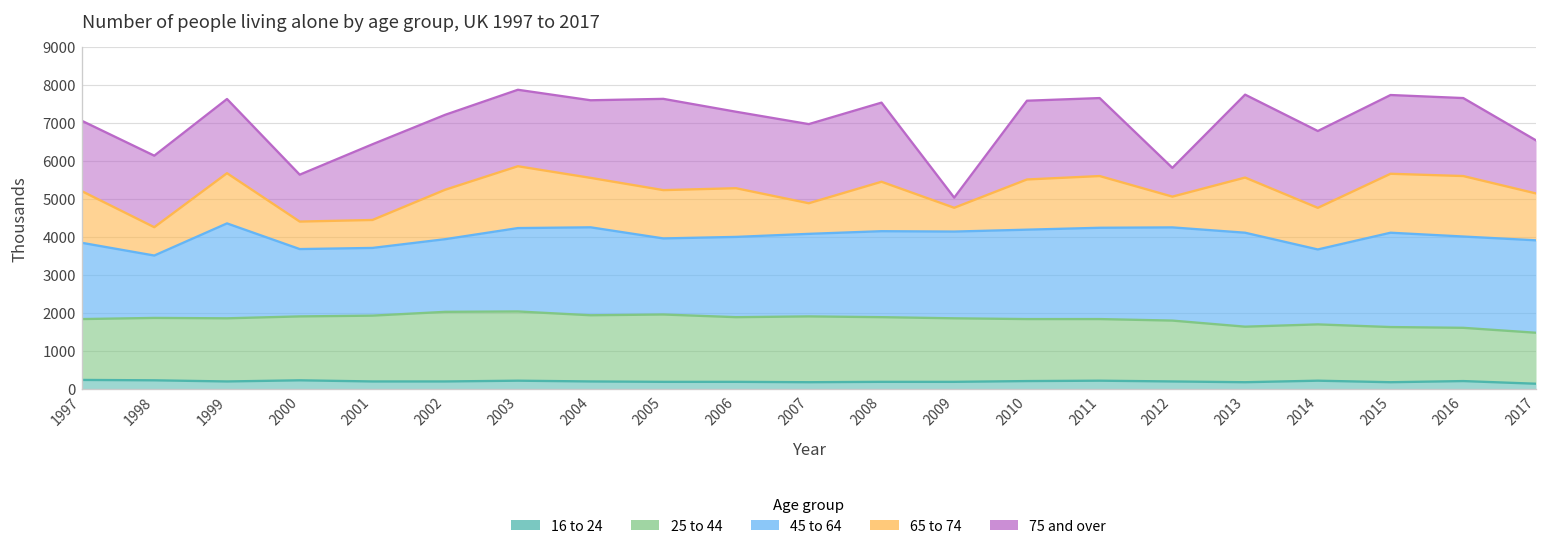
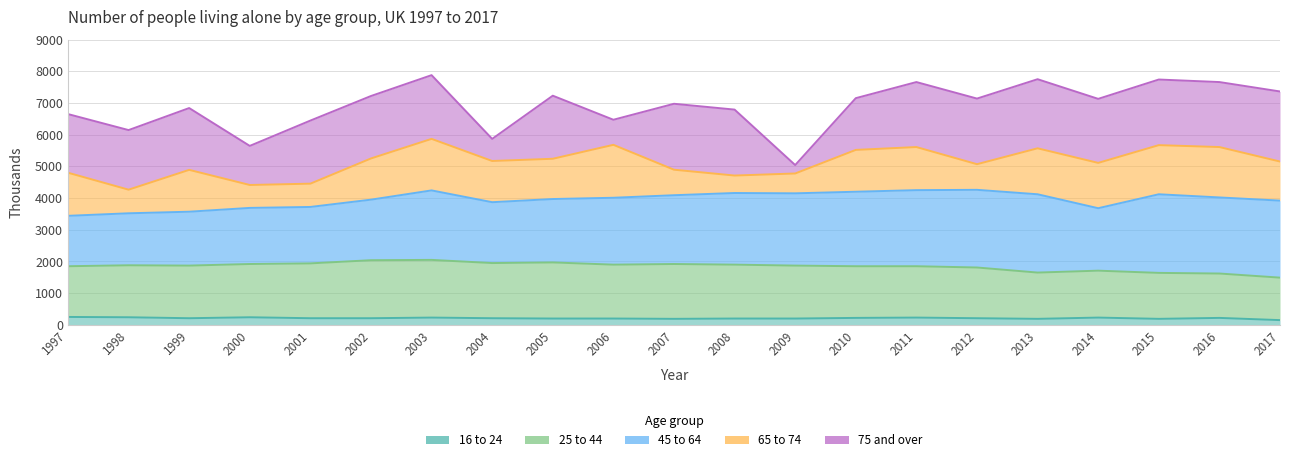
  {
    "45 to 64": {
-     "1997": 2000,
+     "1997": 1600,
      "1998": 1600,
-     "1999": 2500,
+     "1999": 1700,
      "2000": 1800,
      "2001": 1800,
      "2002": 1900,
      "2003": 2200,
-     "2004": 2300,
+     "2004": 1900,
      "2005": 2000,
      "2006": 2100,
      "2007": 2200,
      "2008": 2300,
      "2009": 2300,
      "2010": 2400,
      "2011": 2400,
      "2012": 2500,
      "2013": 2500,
      "2014": 2000,
      "2015": 2500,
      "2016": 2400,
      "2017": 2400
    },
    "65 to 74": {
      "1997": 1400,
      "1998": 700,
      "1999": 1300,
      "2000": 700,
      "2001": 700,
      "2002": 1300,
      "2003": 1600,
      "2004": 1300,
      "2005": 1300,
-     "2006": 1300,
+     "2006": 1700,
      "2007": 800,
-     "2008": 1300,
+     "2008": 600,
      "2009": 600,
      "2010": 1300,
      "2011": 1400,
      "2012": 800,
      "2013": 1500,
-     "2014": 1100,
+     "2014": 1400,
      "2015": 1600,
      "2016": 1600,
      "2017": 1200
    },
    "75 and over": {
      "1997": 1900,
      "1998": 1900,
      "1999": 2000,
      "2000": 1200,
      "2001": 2000,
      "2002": 2000,
      "2003": 2000,
-     "2004": 2000,
-     "2005": 2400,
-     "2006": 2000,
+     "2004": 700,
+     "2005": 2000,
+     "2006": 800,
      "2007": 2100,
      "2008": 2100,
      "2009": 300,
-     "2010": 2100,
+     "2010": 1600,
      "2011": 2100,
-     "2012": 800,
+     "2012": 2100,
      "2013": 2200,
      "2014": 2000,
      "2015": 2100,
      "2016": 2100,
-     "2017": 1400
+     "2017": 2200
    }
  }
